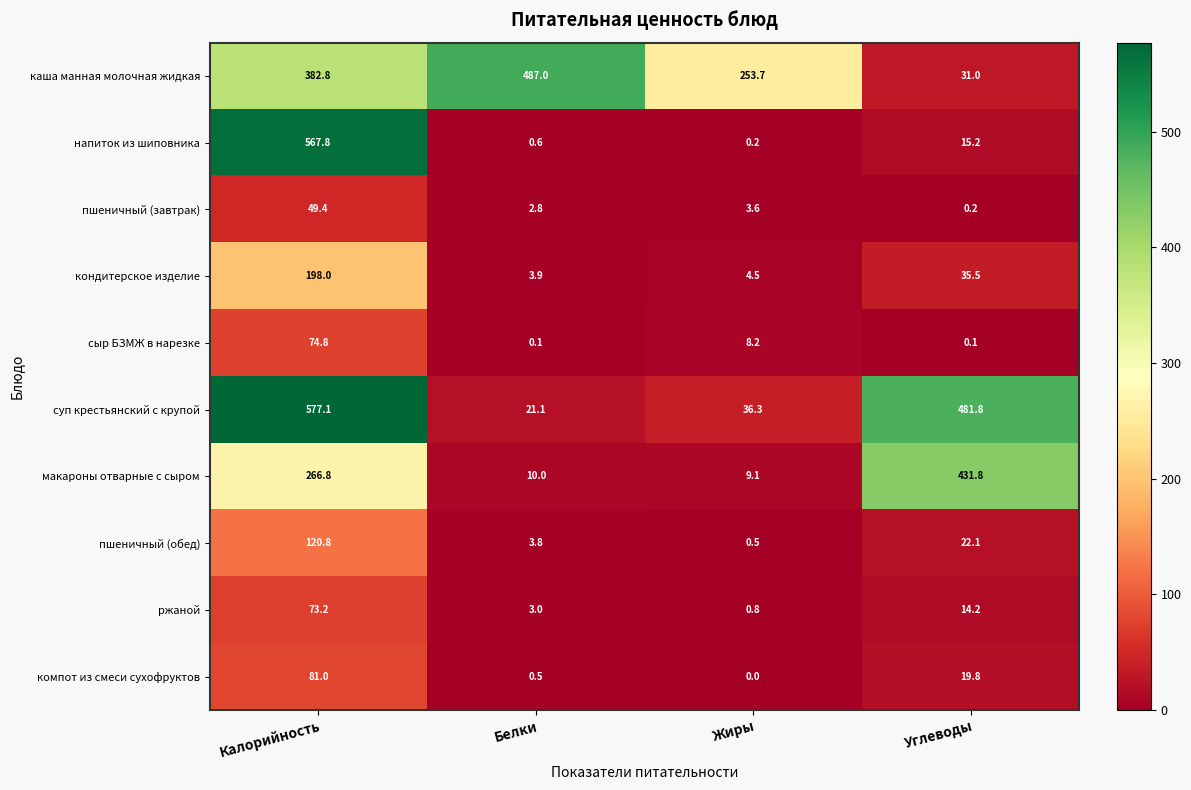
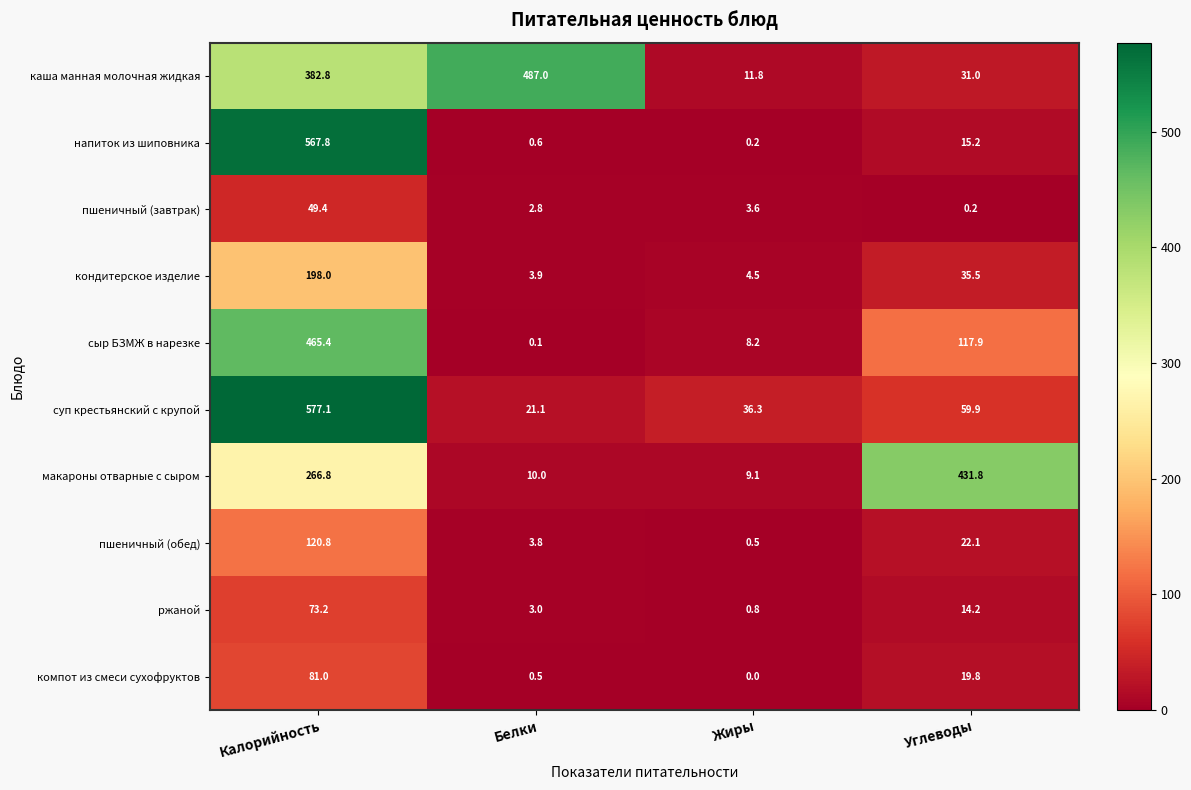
  {
    "каша манная молочная жидкая": {
      "Калорийность": 382.8,
      "Белки": 487.0,
-     "Жиры": 253.7,
+     "Жиры": 11.8,
      "Углеводы": 31.0
    },
    "напиток из шиповника": {
      "Калорийность": 567.8,
      "Белки": 0.6,
      "Жиры": 0.2,
      "Углеводы": 15.2
    },
    "пшеничный (завтрак)": {
      "Калорийность": 49.4,
      "Белки": 2.8,
      "Жиры": 3.6,
      "Углеводы": 0.2
    },
    "кондитерское изделие": {
      "Калорийность": 198.0,
      "Белки": 3.9,
      "Жиры": 4.5,
      "Углеводы": 35.5
    },
    "сыр БЗМЖ в нарезке": {
-     "Калорийность": 74.8,
+     "Калорийность": 465.4,
      "Белки": 0.1,
      "Жиры": 8.2,
-     "Углеводы": 0.1
+     "Углеводы": 117.9
    },
    "суп крестьянский с крупой": {
      "Калорийность": 577.1,
      "Белки": 21.1,
      "Жиры": 36.3,
-     "Углеводы": 481.8
+     "Углеводы": 59.9
    },
    "макароны отварные с сыром": {
      "Калорийность": 266.8,
      "Белки": 10.0,
      "Жиры": 9.1,
      "Углеводы": 431.8
    },
    "пшеничный (обед)": {
      "Калорийность": 120.8,
      "Белки": 3.8,
      "Жиры": 0.5,
      "Углеводы": 22.1
    },
    "ржаной": {
      "Калорийность": 73.2,
      "Белки": 3.0,
      "Жиры": 0.8,
      "Углеводы": 14.2
    },
    "компот из смеси сухофруктов": {
      "Калорийность": 81.0,
      "Белки": 0.5,
      "Жиры": 0.0,
      "Углеводы": 19.8
    }
  }
